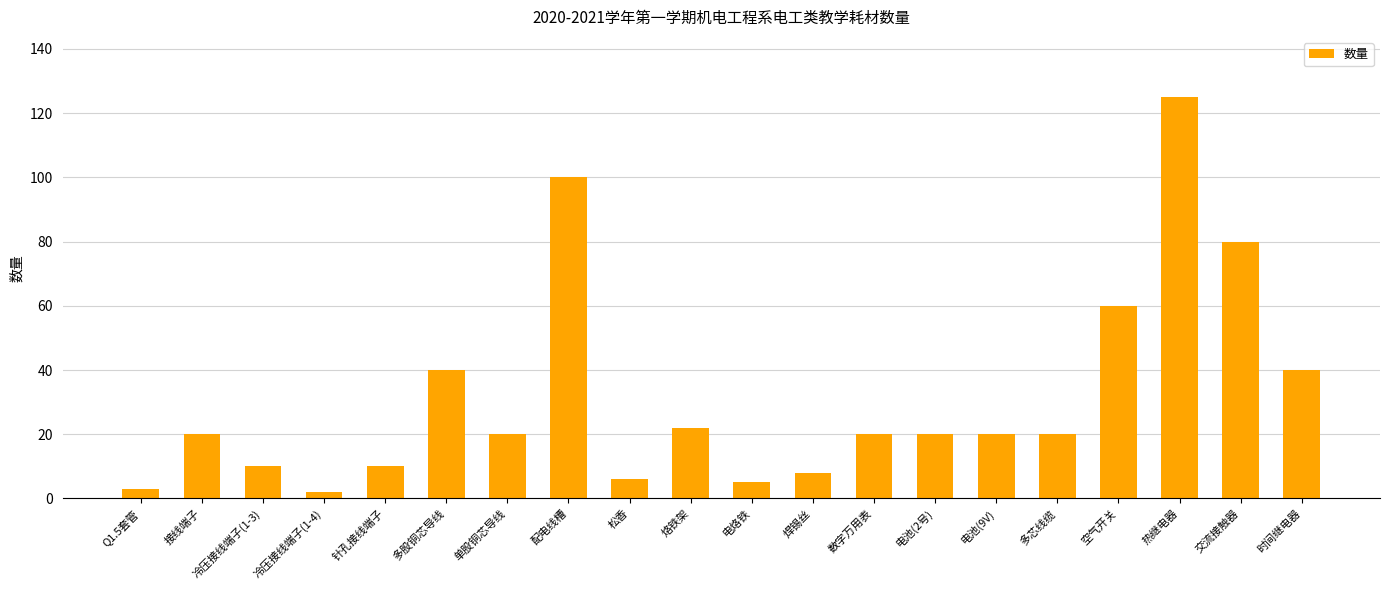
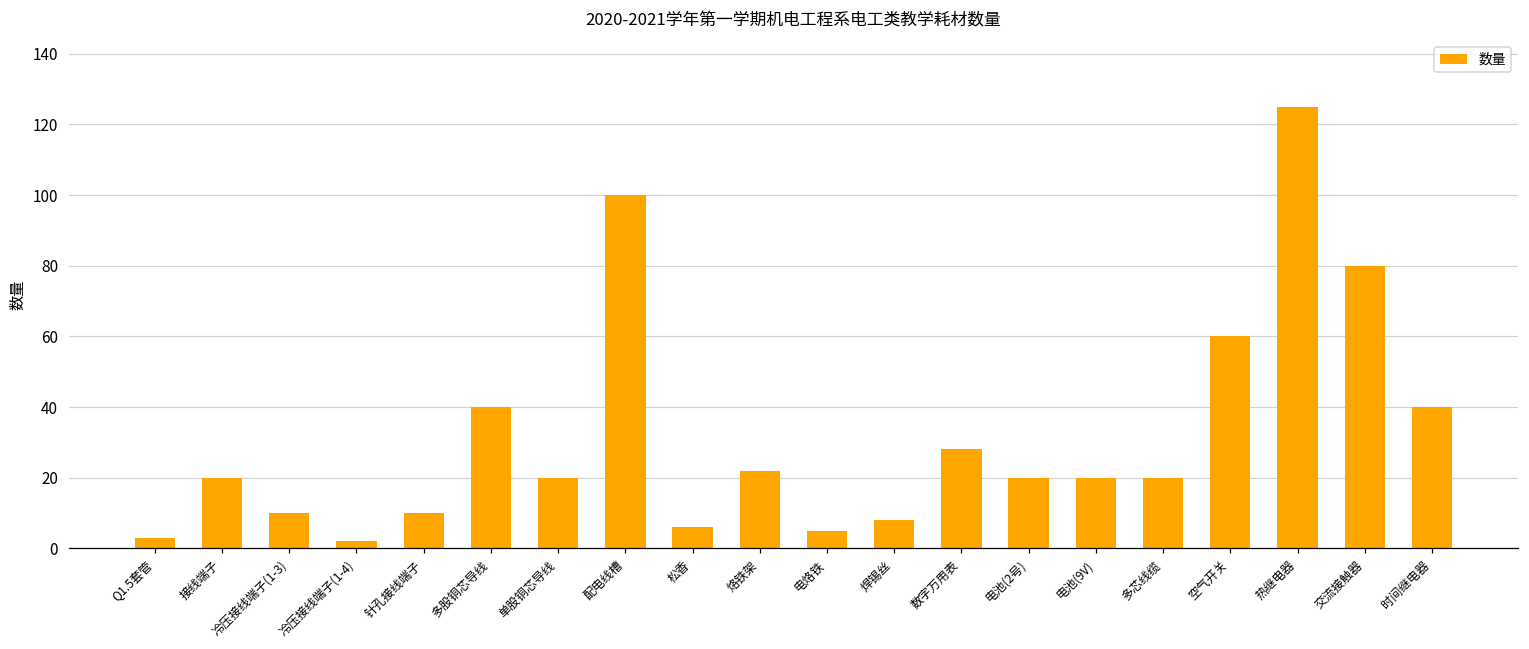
  {
    "Q1.5套管": 3,
    "接线端子": 20,
    "冷压接线端子(1-3)": 10,
    "冷压接线端子(1-4)": 2,
    "针孔接线端子": 10,
    "多股铜芯导线": 40,
    "单股铜芯导线": 20,
    "配电线槽": 100,
    "松香": 6,
    "烙铁架": 22,
    "电烙铁": 5,
    "焊锡丝": 8,
-   "数字万用表": 20,
+   "数字万用表": 28,
    "电池(2号)": 20,
    "电池(9V)": 20,
    "多芯线缆": 20,
    "空气开关": 60,
    "热继电器": 125,
    "交流接触器": 80,
    "时间继电器": 40
  }
